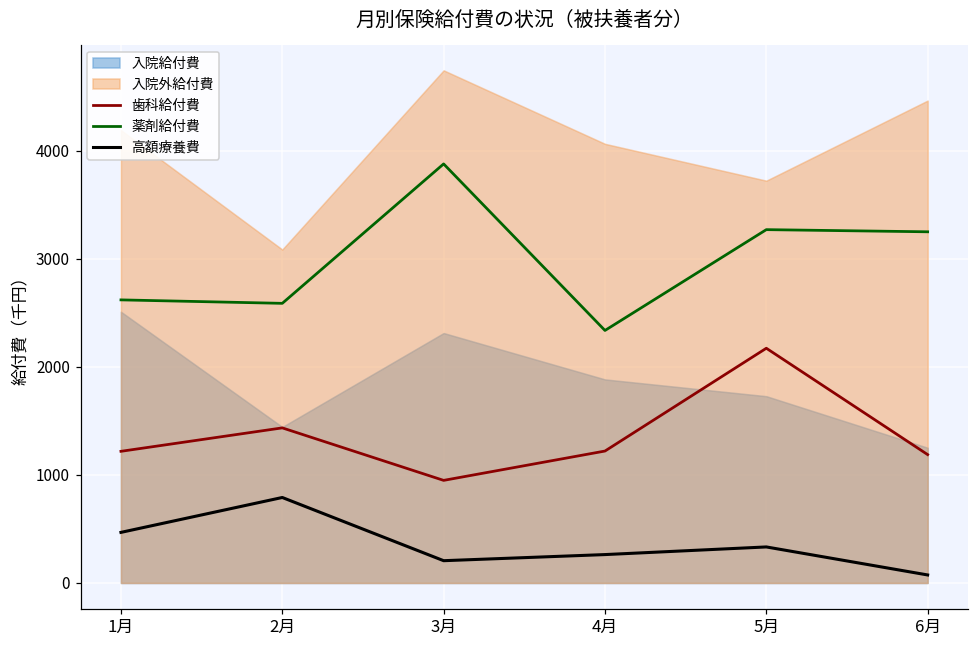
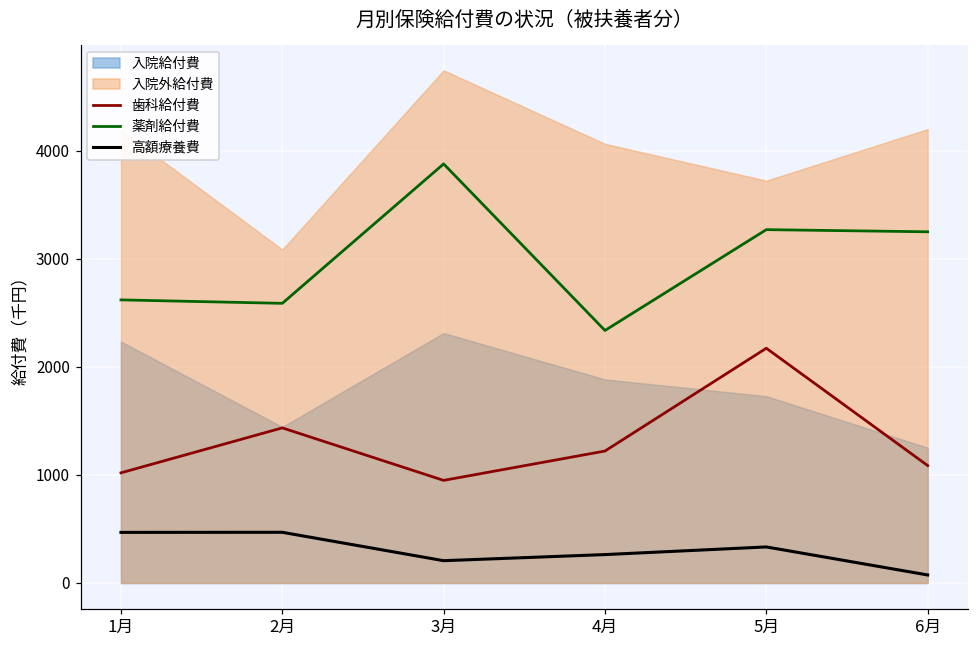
  {
    "歯科給付費": {
-     "1月": 1200,
+     "1月": 1000,
      "3月": 900,
      "4月": 1200,
      "5月": 2200,
-     "6月": 1200
+     "6月": 1100
    },
    "入院給付費": {
-     "1月": 2500,
+     "1月": 2200,
      "3月": 2300,
      "4月": 1900,
      "5月": 1700,
      "6月": 1300
    },
    "薬剤給付費": {
      "1月": 2600,
      "2月": 2600,
      "3月": 3900,
      "4月": 2300,
      "5月": 3300,
      "6月": 3200
    },
    "入院外給付費": {
      "2月": 3100,
      "3月": 4700,
      "4月": 4100,
      "5月": 3700,
-     "6月": 4500
+     "6月": 4200
    },
    "高額療養費": {
      "1月": 500,
-     "2月": 800,
+     "2月": 500,
      "3月": 200,
      "4月": 300,
      "5月": 300,
      "6月": 100
    }
  }
